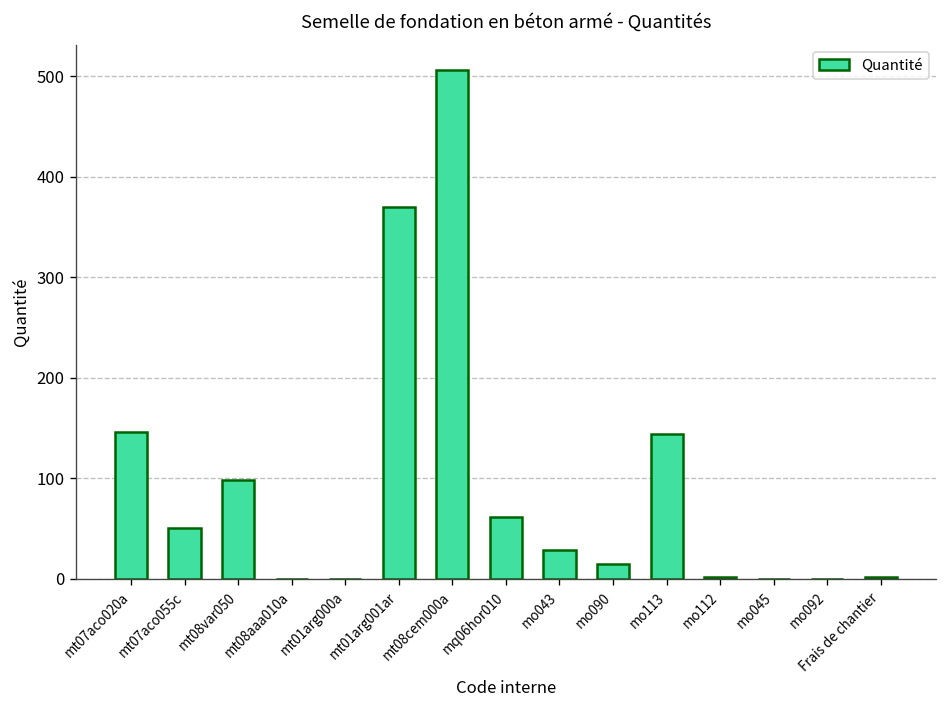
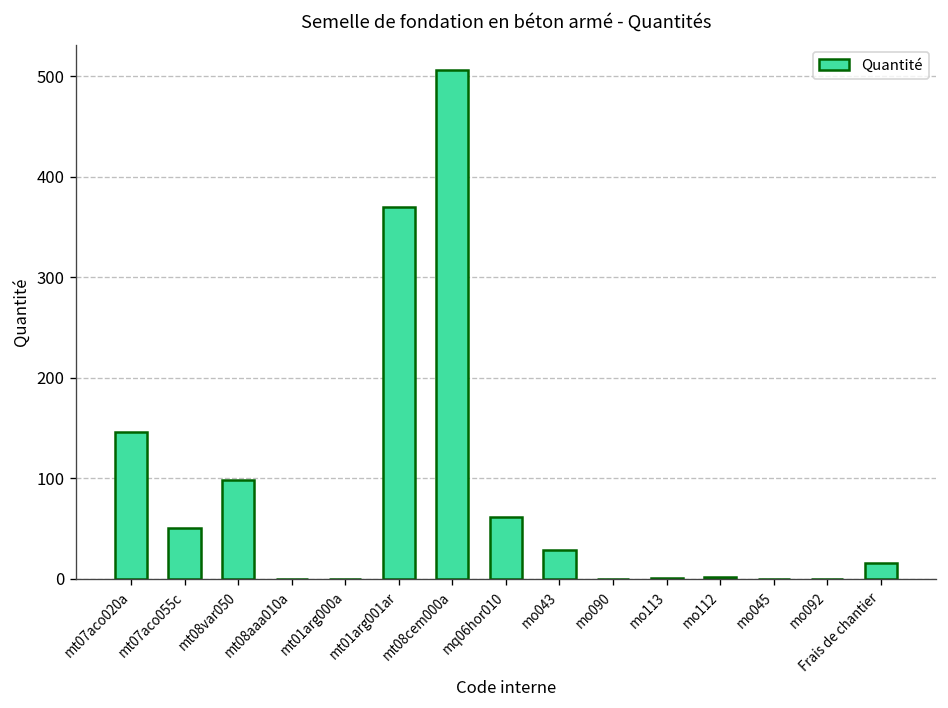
  {
    "mt07aco020a": 150,
    "mt07aco055c": 50,
    "mt08var050": 100,
    "mt01arg001ar": 370,
    "mt08cem000a": 510,
    "mq06hor010": 60,
    "mo043": 30,
-   "mo090": 20,
-   "mo113": 140,
-   "Frais de chantier": 0
+   "mo090": 0,
+   "mo113": 0,
+   "Frais de chantier": 20
  }
